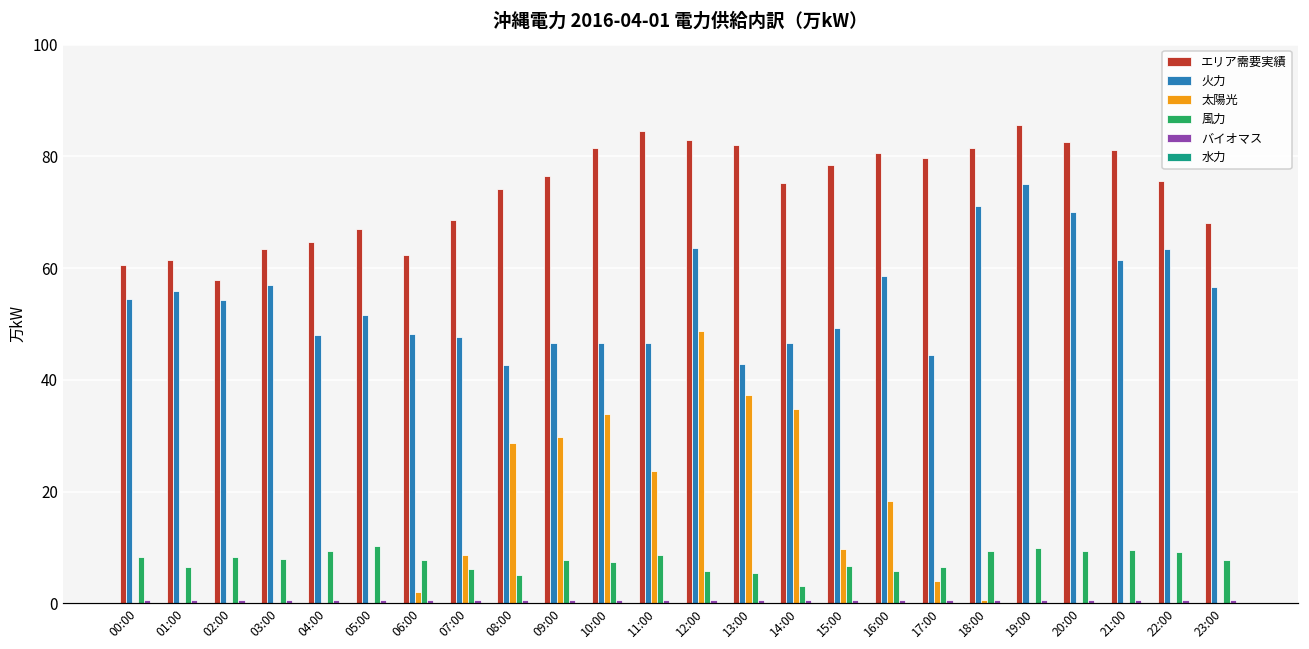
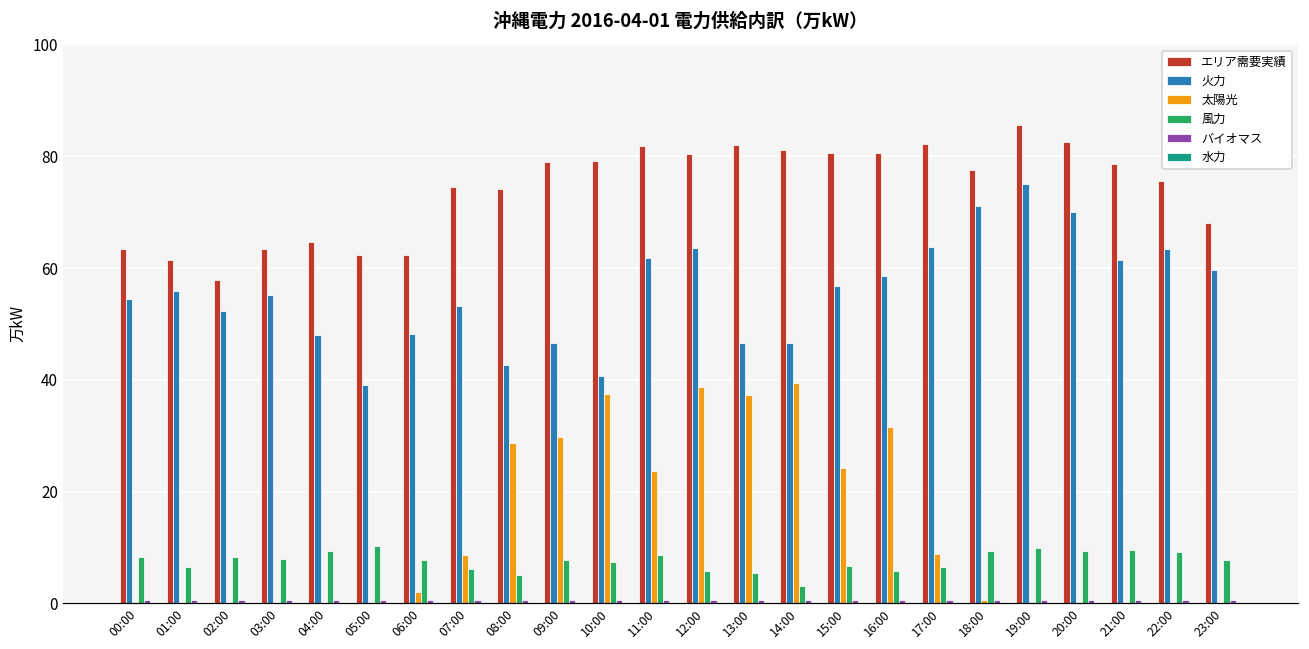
  {
    "エリア需要実績": {
-     "00:00": 61,
+     "00:00": 63,
      "01:00": 61,
      "02:00": 58,
      "03:00": 63,
      "04:00": 65,
-     "05:00": 67,
+     "05:00": 62,
      "06:00": 62,
-     "07:00": 69,
+     "07:00": 75,
      "08:00": 74,
-     "09:00": 77,
-     "10:00": 82,
-     "11:00": 85,
-     "12:00": 83,
+     "09:00": 79,
+     "10:00": 79,
+     "11:00": 82,
+     "12:00": 80,
      "13:00": 82,
-     "14:00": 75,
-     "15:00": 79,
+     "14:00": 81,
+     "15:00": 81,
      "16:00": 81,
-     "17:00": 80,
-     "18:00": 82,
+     "17:00": 82,
+     "18:00": 78,
      "19:00": 86,
      "20:00": 83,
-     "21:00": 81,
+     "21:00": 79,
      "22:00": 76,
      "23:00": 68
    },
    "火力": {
      "00:00": 55,
      "01:00": 56,
-     "02:00": 54,
-     "03:00": 57,
+     "02:00": 52,
+     "03:00": 55,
      "04:00": 48,
-     "05:00": 52,
+     "05:00": 39,
      "06:00": 48,
-     "07:00": 48,
+     "07:00": 53,
      "08:00": 43,
      "09:00": 47,
-     "10:00": 47,
-     "11:00": 47,
+     "10:00": 41,
+     "11:00": 62,
      "12:00": 64,
-     "13:00": 43,
+     "13:00": 47,
      "14:00": 47,
-     "15:00": 49,
+     "15:00": 57,
      "16:00": 59,
-     "17:00": 44,
+     "17:00": 64,
      "18:00": 71,
      "19:00": 75,
      "20:00": 70,
      "21:00": 62,
      "22:00": 64,
-     "23:00": 57
+     "23:00": 60
    },
    "太陽光": {
      "00:00": 0,
      "01:00": 0,
      "02:00": 0,
      "03:00": 0,
      "04:00": 0,
      "05:00": 0,
      "06:00": 2,
      "07:00": 9,
      "08:00": 29,
      "09:00": 30,
-     "10:00": 34,
+     "10:00": 37,
      "11:00": 24,
-     "12:00": 49,
+     "12:00": 39,
      "13:00": 37,
-     "14:00": 35,
-     "15:00": 10,
-     "16:00": 18,
-     "17:00": 4,
+     "14:00": 39,
+     "15:00": 24,
+     "16:00": 32,
+     "17:00": 9,
      "18:00": 1,
      "19:00": 0,
      "20:00": 0,
      "21:00": 0,
      "22:00": 0,
      "23:00": 0
    },
    "バイオマス": {
      "00:00": 1,
      "01:00": 1,
      "02:00": 1,
      "03:00": 1,
      "04:00": 1,
      "05:00": 1,
      "06:00": 1,
      "07:00": 1,
      "08:00": 1,
      "09:00": 1,
      "10:00": 1,
      "11:00": 1,
      "12:00": 1,
      "13:00": 1,
      "14:00": 1,
      "15:00": 1,
      "16:00": 1,
      "17:00": 1,
      "18:00": 1,
      "19:00": 1,
      "20:00": 1,
      "21:00": 1,
      "22:00": 1,
      "23:00": 1
    }
  }
